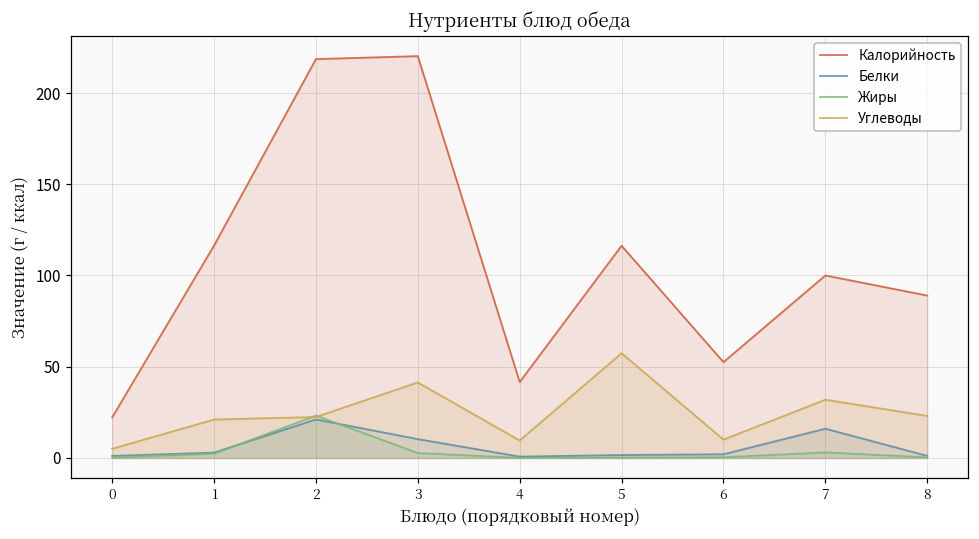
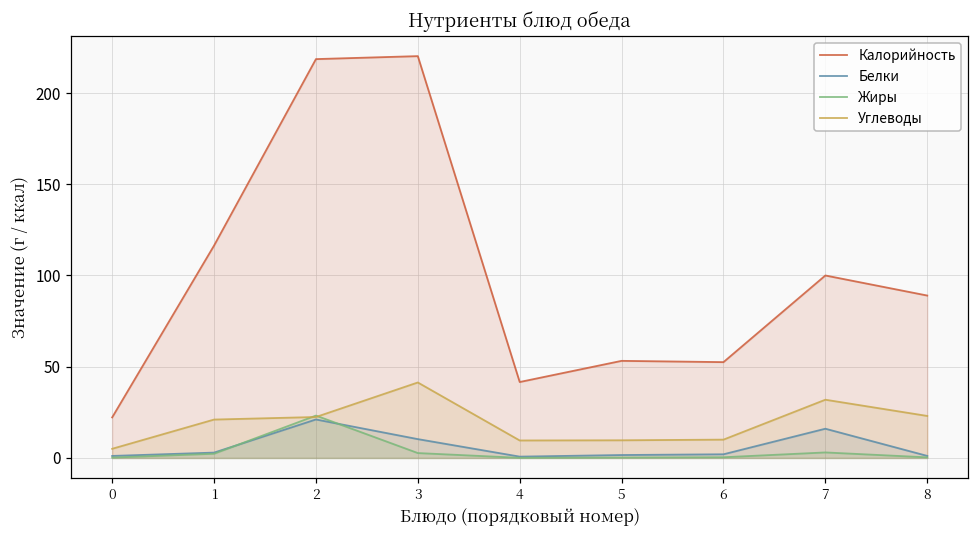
  {
    "Калорийность": {
      "0": 22,
      "1": 116,
      "2": 219,
      "3": 220,
      "4": 42,
-     "5": 116,
+     "5": 53,
      "6": 53,
      "7": 100,
      "8": 89
    },
    "Белки": {
      "3": 10,
      "6": 2,
      "7": 16
    },
    "Жиры": {
      "3": 3,
      "6": 0,
      "7": 3
    },
    "Углеводы": {
      "0": 5,
      "1": 21,
      "3": 41,
      "4": 10,
-     "5": 57,
+     "5": 10,
      "6": 10,
      "7": 32,
      "8": 23
    }
  }
